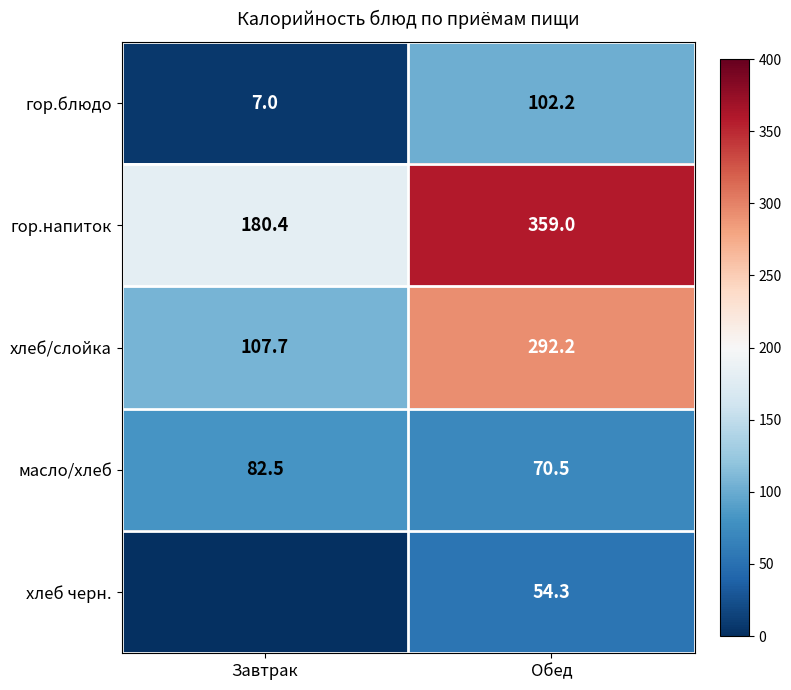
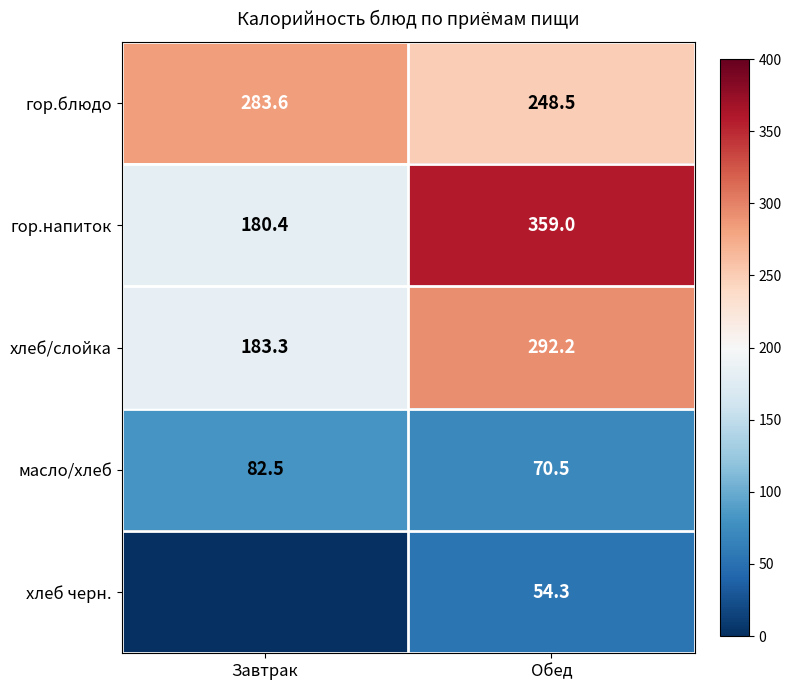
  {
    "гор.блюдо": {
-     "Завтрак": 7.0,
-     "Обед": 102.2
+     "Завтрак": 283.6,
+     "Обед": 248.5
    },
    "гор.напиток": {
      "Завтрак": 180.4,
      "Обед": 359.0
    },
    "хлеб/слойка": {
-     "Завтрак": 107.7,
+     "Завтрак": 183.3,
      "Обед": 292.2
    },
    "масло/хлеб": {
      "Завтрак": 82.5,
      "Обед": 70.5
    },
    "хлеб черн.": {
      "Обед": 54.3
    }
  }
